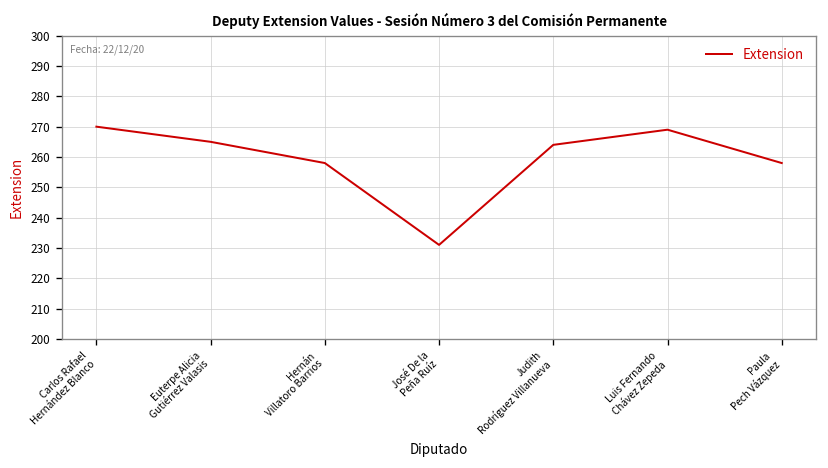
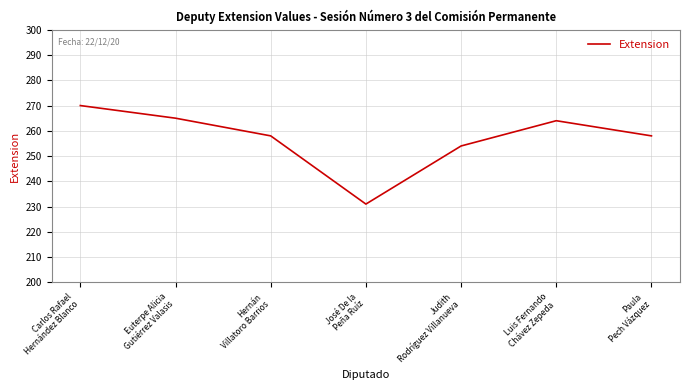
  {
    "Carlos Rafael Hernández Blanco": 270,
    "Euterpe Alicia Gutiérrez Valasis": 265,
    "Hernán Villatoro Barrios": 258,
    "José De la Peña Ruíz": 231,
-   "Judith Rodríguez Villanueva": 264,
-   "Luis Fernando Chávez Zepeda": 269,
+   "Judith Rodríguez Villanueva": 254,
+   "Luis Fernando Chávez Zepeda": 264,
    "Paula Pech Vázquez": 258
  }
